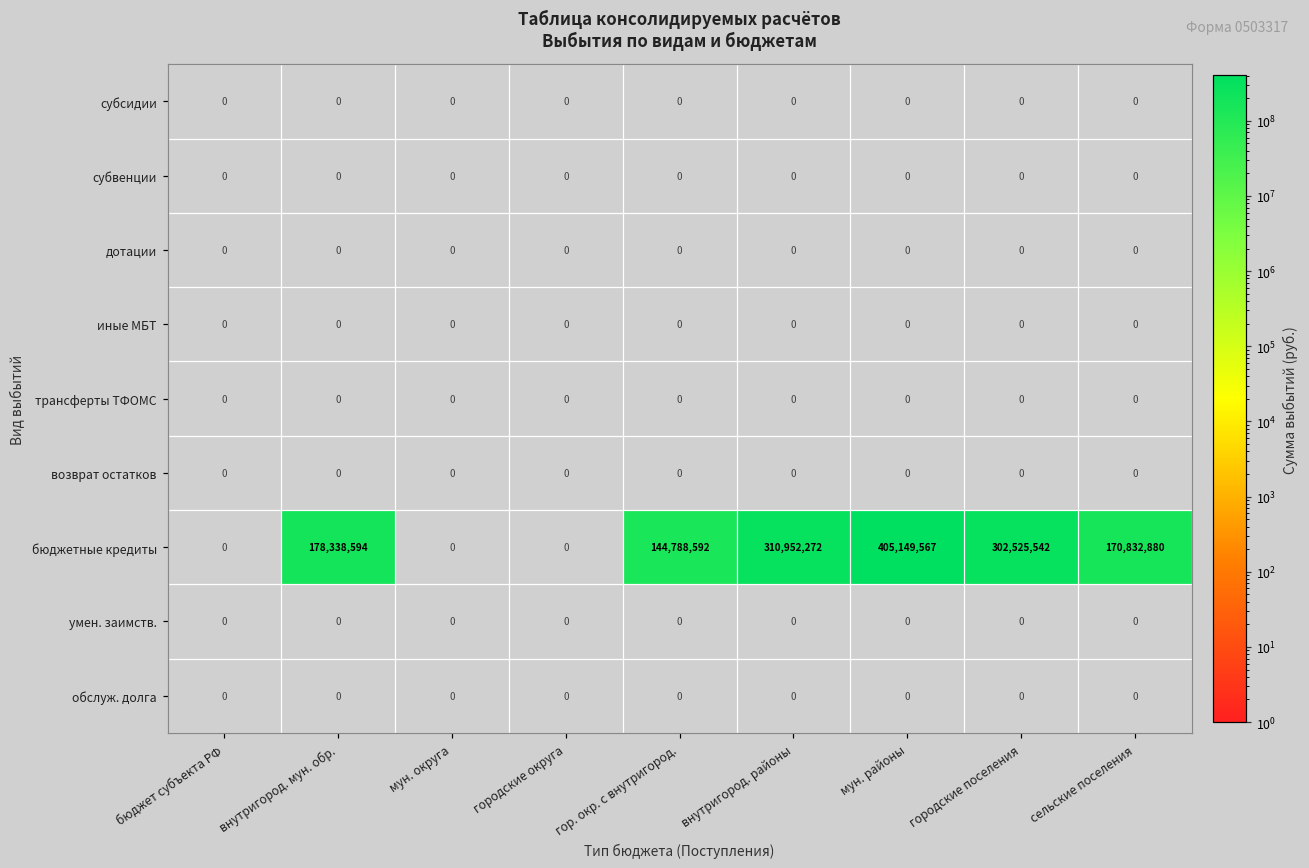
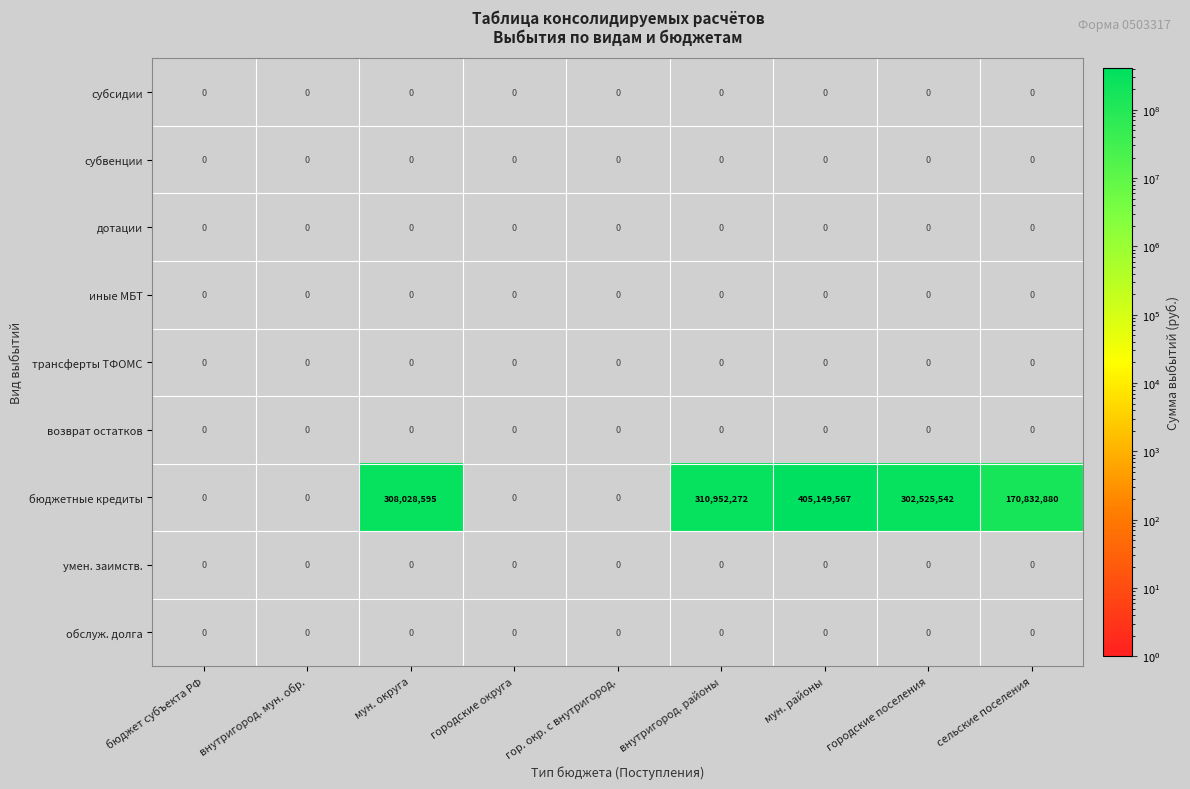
  {
    "субсидии": {
      "бюджет субъекта РФ": "0",
      "внутригород. мун. обр.": "0",
      "мун. округа": "0",
      "городские округа": "0",
      "гор. окр. с внутригород.": "0",
      "внутригород. районы": "0",
      "мун. районы": "0",
      "городские поселения": "0",
      "сельские поселения": "0"
    },
    "субвенции": {
      "бюджет субъекта РФ": "0",
      "внутригород. мун. обр.": "0",
      "мун. округа": "0",
      "городские округа": "0",
      "гор. окр. с внутригород.": "0",
      "внутригород. районы": "0",
      "мун. районы": "0",
      "городские поселения": "0",
      "сельские поселения": "0"
    },
    "дотации": {
      "бюджет субъекта РФ": "0",
      "внутригород. мун. обр.": "0",
      "мун. округа": "0",
      "городские округа": "0",
      "гор. окр. с внутригород.": "0",
      "внутригород. районы": "0",
      "мун. районы": "0",
      "городские поселения": "0",
      "сельские поселения": "0"
    },
    "иные МБТ": {
      "бюджет субъекта РФ": "0",
      "внутригород. мун. обр.": "0",
      "мун. округа": "0",
      "городские округа": "0",
      "гор. окр. с внутригород.": "0",
      "внутригород. районы": "0",
      "мун. районы": "0",
      "городские поселения": "0",
      "сельские поселения": "0"
    },
    "трансферты ТФОМС": {
      "бюджет субъекта РФ": "0",
      "внутригород. мун. обр.": "0",
      "мун. округа": "0",
      "городские округа": "0",
      "гор. окр. с внутригород.": "0",
      "внутригород. районы": "0",
      "мун. районы": "0",
      "городские поселения": "0",
      "сельские поселения": "0"
    },
    "возврат остатков": {
      "бюджет субъекта РФ": "0",
      "внутригород. мун. обр.": "0",
      "мун. округа": "0",
      "городские округа": "0",
      "гор. окр. с внутригород.": "0",
      "внутригород. районы": "0",
      "мун. районы": "0",
      "городские поселения": "0",
      "сельские поселения": "0"
    },
    "бюджетные кредиты": {
      "бюджет субъекта РФ": "0",
-     "внутригород. мун. обр.": "178,338,594",
-     "мун. округа": "0",
+     "внутригород. мун. обр.": "0",
+     "мун. округа": "308,028,595",
      "городские округа": "0",
-     "гор. окр. с внутригород.": "144,788,592",
+     "гор. окр. с внутригород.": "0",
      "внутригород. районы": "310,952,272",
      "мун. районы": "405,149,567",
      "городские поселения": "302,525,542",
      "сельские поселения": "170,832,880"
    },
    "умен. заимств.": {
      "бюджет субъекта РФ": "0",
      "внутригород. мун. обр.": "0",
      "мун. округа": "0",
      "городские округа": "0",
      "гор. окр. с внутригород.": "0",
      "внутригород. районы": "0",
      "мун. районы": "0",
      "городские поселения": "0",
      "сельские поселения": "0"
    },
    "обслуж. долга": {
      "бюджет субъекта РФ": "0",
      "внутригород. мун. обр.": "0",
      "мун. округа": "0",
      "городские округа": "0",
      "гор. окр. с внутригород.": "0",
      "внутригород. районы": "0",
      "мун. районы": "0",
      "городские поселения": "0",
      "сельские поселения": "0"
    }
  }
